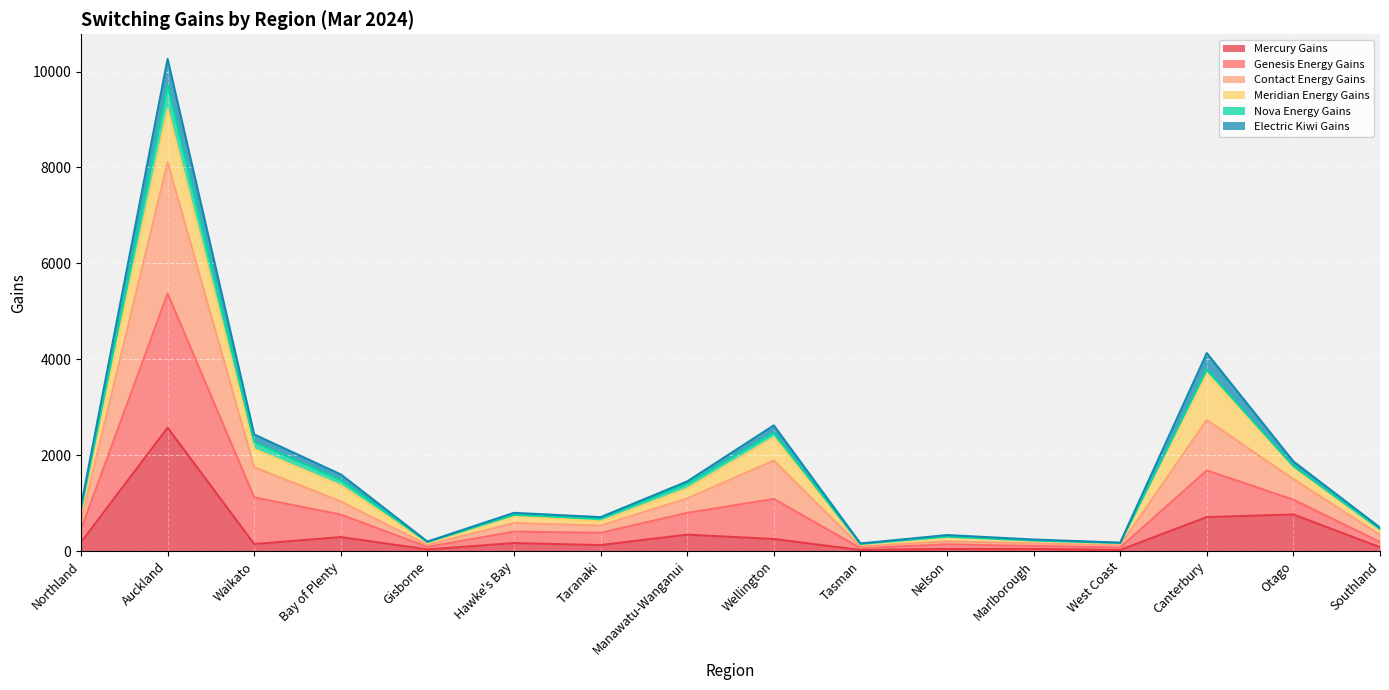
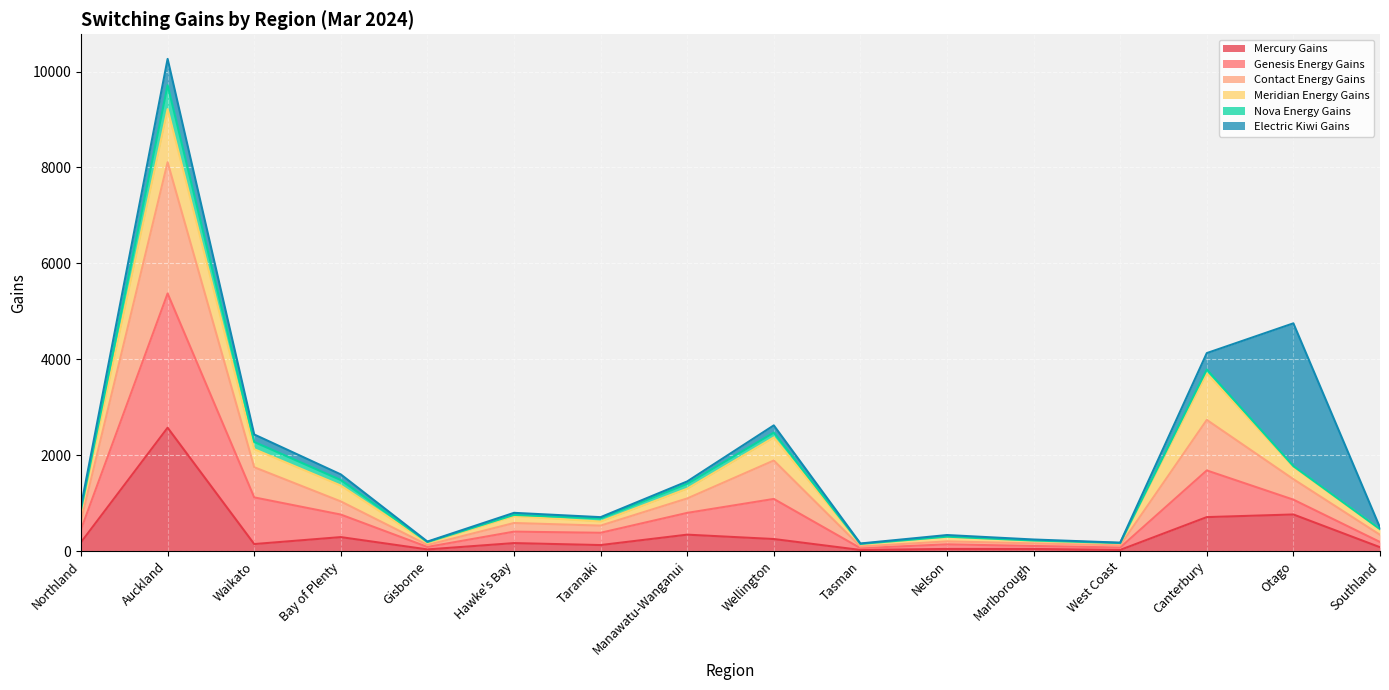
  {
    "Mercury Gains": {
      "Northland": 200,
      "Auckland": 2600,
      "Waikato": 100,
      "Bay of Plenty": 300,
      "Hawke's Bay": 200,
      "Taranaki": 100,
      "Manawatu-Wanganui": 300,
      "Wellington": 300,
      "Nelson": 0,
      "Marlborough": 0,
      "Canterbury": 700,
      "Otago": 800,
      "Southland": 100
    },
    "Nova Energy Gains": {
      "Auckland": 500,
      "Waikato": 200,
      "Bay of Plenty": 100,
      "Wellington": 100,
      "Canterbury": 100
    },
    "Electric Kiwi Gains": {
      "Northland": 100,
      "Auckland": 500,
      "Waikato": 200,
      "Bay of Plenty": 100,
      "Wellington": 200,
      "Canterbury": 300,
-     "Otago": 100
+     "Otago": 3000
    }
  }
